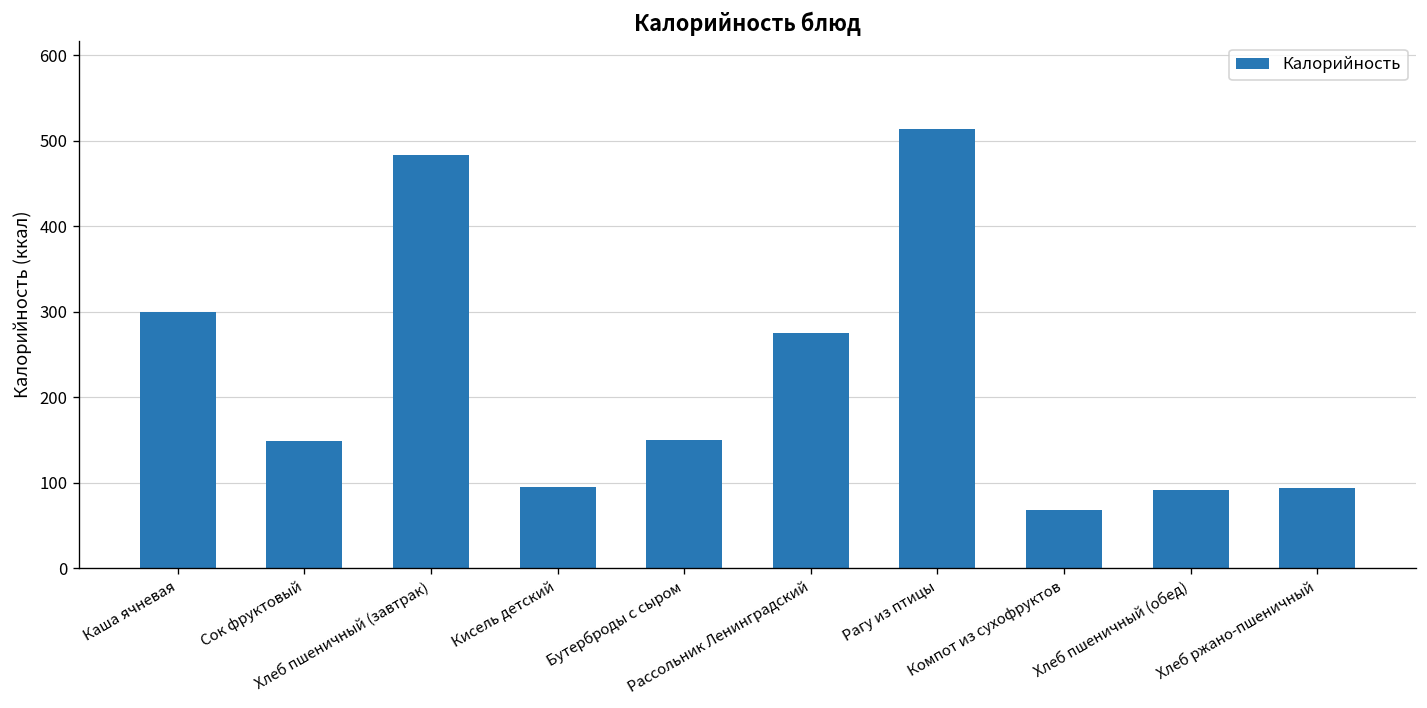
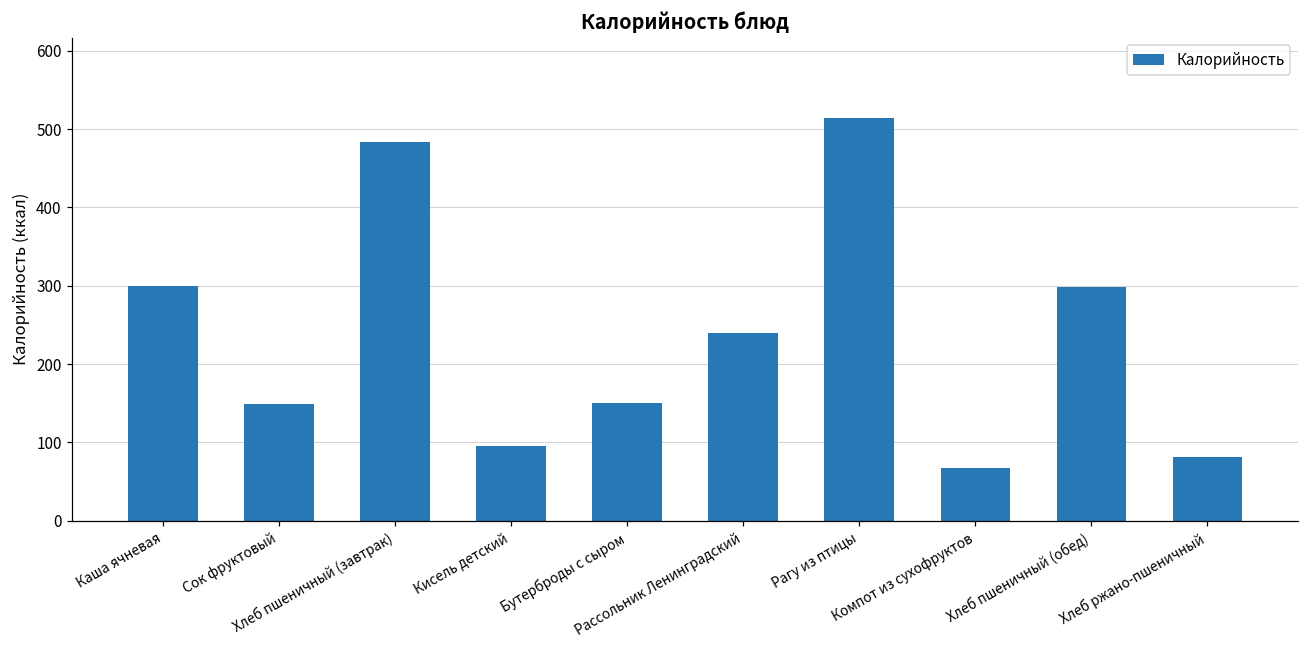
  {
    "Каша ячневая": 300,
    "Сок фруктовый": 150,
    "Хлеб пшеничный (завтрак)": 480,
    "Кисель детский": 100,
    "Бутерброды с сыром": 150,
-   "Рассольник Ленинградский": 270,
+   "Рассольник Ленинградский": 240,
    "Рагу из птицы": 510,
    "Компот из сухофруктов": 70,
-   "Хлеб пшеничный (обед)": 90,
-   "Хлеб ржано-пшеничный": 90
+   "Хлеб пшеничный (обед)": 300,
+   "Хлеб ржано-пшеничный": 80
  }
